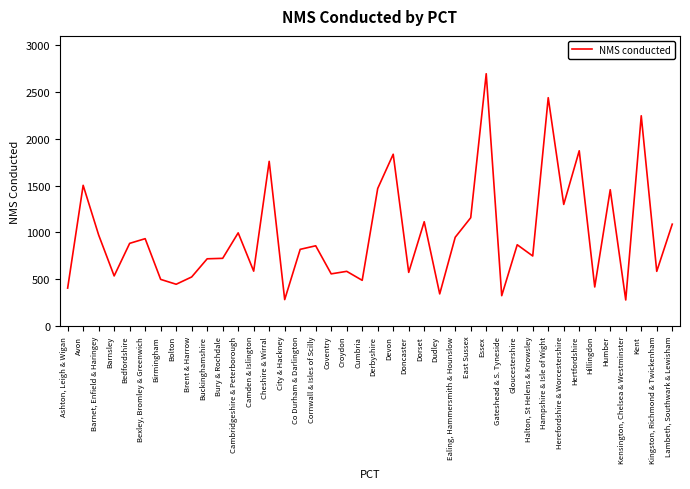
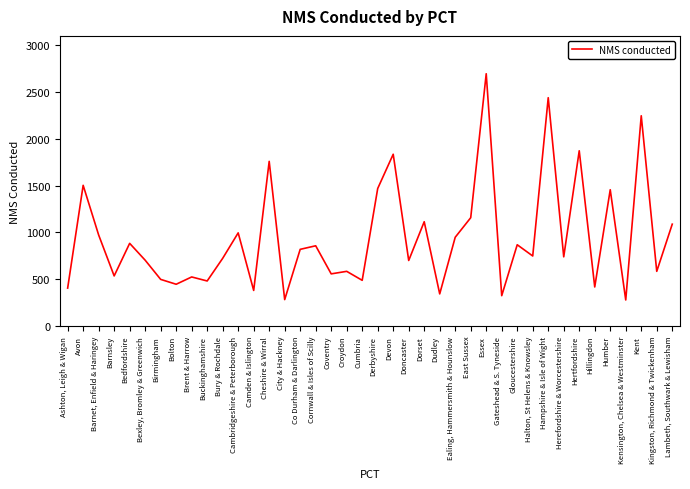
  {
    "Ashton, Leigh & Wigan": 400,
    "Avon": 1500,
    "Barnet, Enfield & Haringey": 1000,
    "Barnsley": 500,
    "Bedfordshire": 900,
-   "Bexley, Bromley & Greenwich": 900,
+   "Bexley, Bromley & Greenwich": 700,
    "Birmingham": 500,
    "Bolton": 400,
    "Brent & Harrow": 500,
-   "Buckinghamshire": 700,
+   "Buckinghamshire": 500,
    "Bury & Rochdale": 700,
    "Cambridgeshire & Peterborough": 1000,
-   "Camden & Islington": 600,
+   "Camden & Islington": 400,
    "Cheshire & Wirral": 1800,
    "City & Hackney": 300,
    "Co Durham & Darlington": 800,
    "Cornwall & Isles of Scilly": 900,
    "Coventry": 600,
    "Croydon": 600,
    "Cumbria": 500,
    "Derbyshire": 1500,
    "Devon": 1800,
-   "Doncaster": 600,
+   "Doncaster": 700,
    "Dorset": 1100,
    "Dudley": 300,
    "Ealing, Hammersmith & Hounslow": 900,
    "East Sussex": 1200,
    "Essex": 2700,
    "Gateshead & S. Tyneside": 300,
    "Gloucestershire": 900,
    "Halton, St Helens & Knowsley": 700,
    "Hampshire & Isle of Wight": 2400,
-   "Herefordshire & Worcestershire": 1300,
+   "Herefordshire & Worcestershire": 700,
    "Hertfordshire": 1900,
    "Hillingdon": 400,
    "Humber": 1500,
    "Kensington, Chelsea & Westminster": 300,
    "Kent": 2200,
    "Kingston, Richmond & Twickenham": 600,
    "Lambeth, Southwark & Lewisham": 1100
  }
